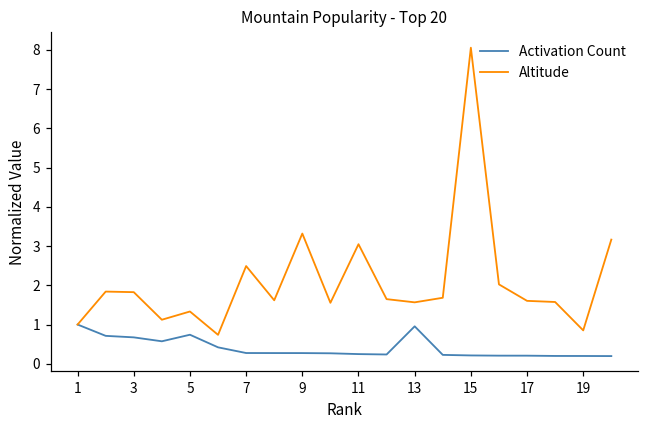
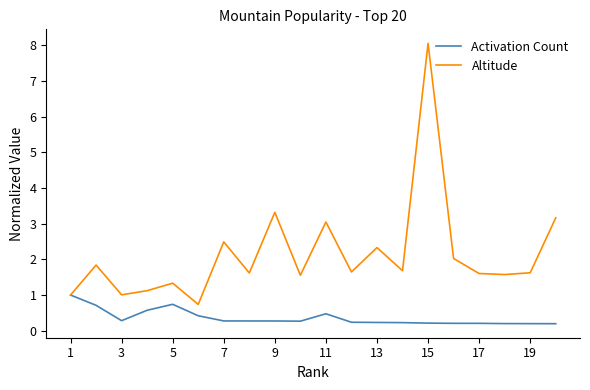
  {
    "Activation Count": {
-     "3": 0.7,
+     "3": 0.3,
      "5": 0.7,
      "7": 0.3,
      "9": 0.3,
-     "11": 0.2,
-     "13": 1.0,
+     "11": 0.5,
+     "13": 0.2,
      "15": 0.2,
      "17": 0.2,
      "19": 0.2
    },
    "Altitude": {
-     "3": 1.8,
+     "3": 1.0,
      "5": 1.3,
      "7": 2.5,
      "9": 3.3,
      "11": 3.0,
-     "13": 1.6,
+     "13": 2.3,
      "15": 8.1,
      "17": 1.6,
-     "19": 0.9
+     "19": 1.6
    }
  }
